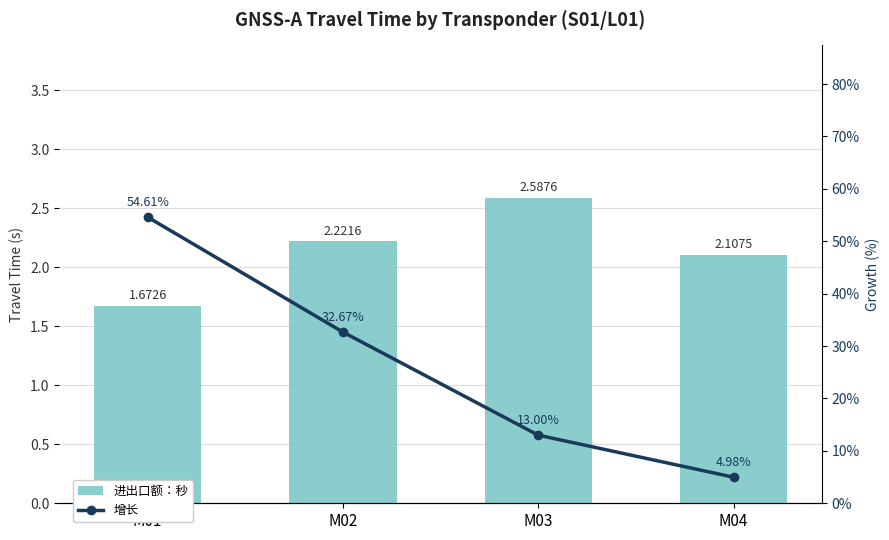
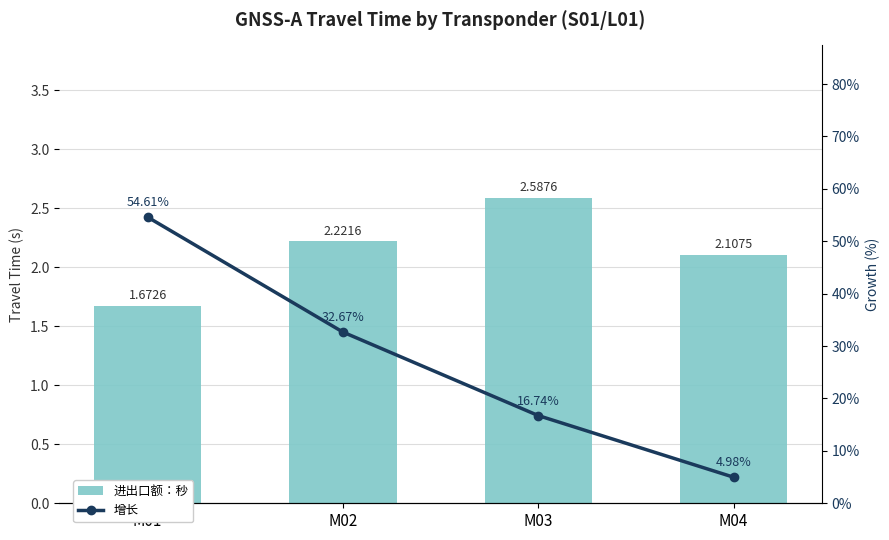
  {
    "增长": {
      "M01": "54.61%",
      "M02": "32.67%",
-     "M03": "13.00%",
+     "M03": "16.74%",
      "M04": "4.98%"
    }
  }
